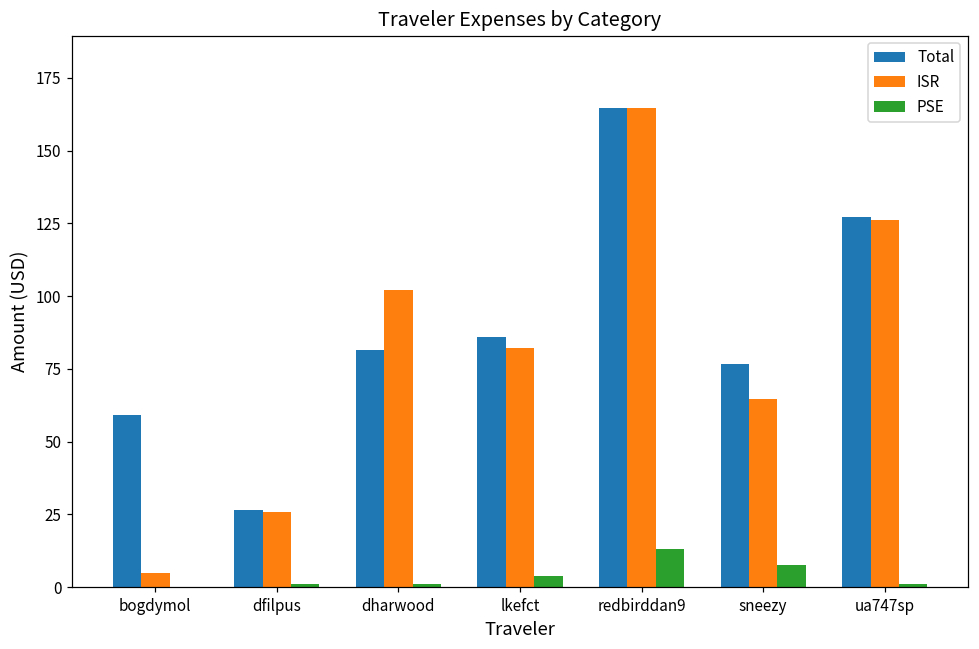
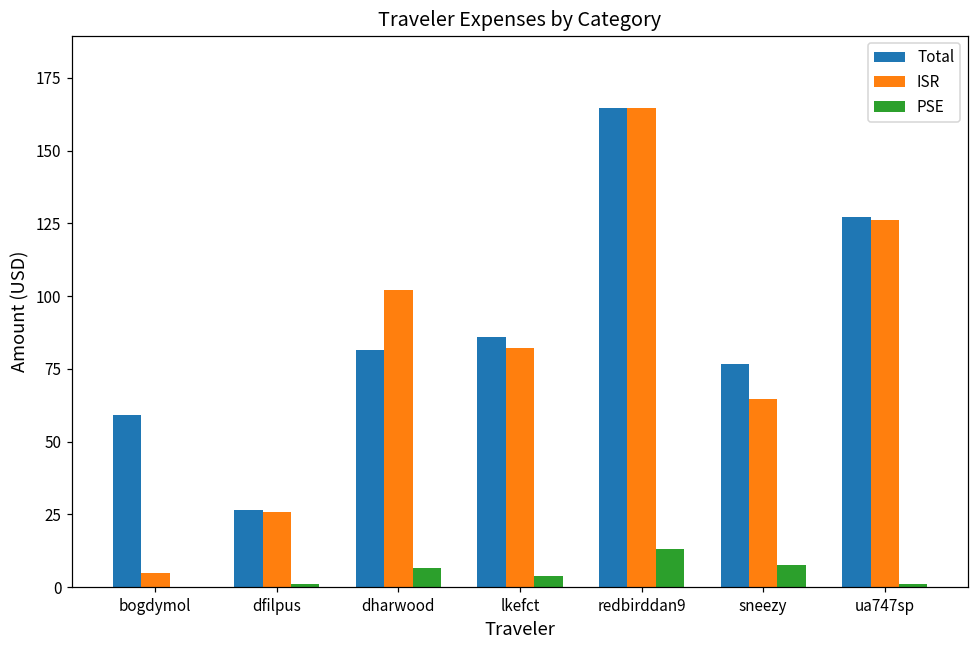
  {
    "Total": {
      "bogdymol": 59,
      "dfilpus": 27,
      "dharwood": 82,
      "lkefct": 86,
      "redbirddan9": 165,
      "sneezy": 77,
      "ua747sp": 127
    },
    "ISR": {
      "bogdymol": 5,
      "dfilpus": 26,
      "dharwood": 102,
      "lkefct": 82,
      "redbirddan9": 165,
      "sneezy": 65,
      "ua747sp": 126
    },
    "PSE": {
      "bogdymol": 0,
-     "dharwood": 1,
+     "dharwood": 7,
      "lkefct": 4,
      "redbirddan9": 13,
      "sneezy": 8
    }
  }
